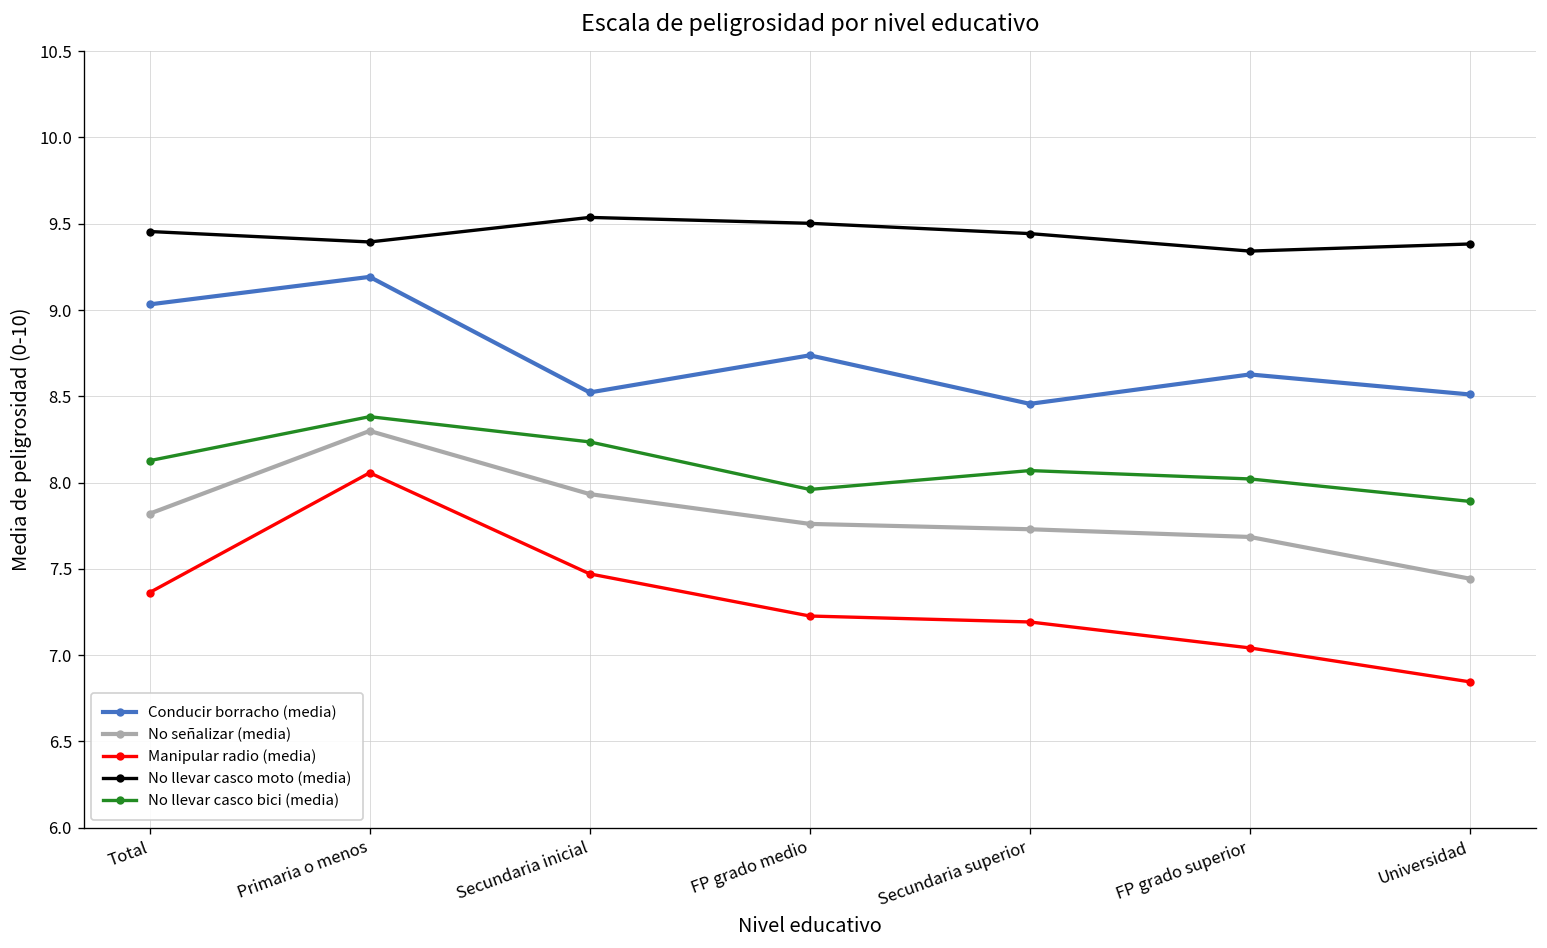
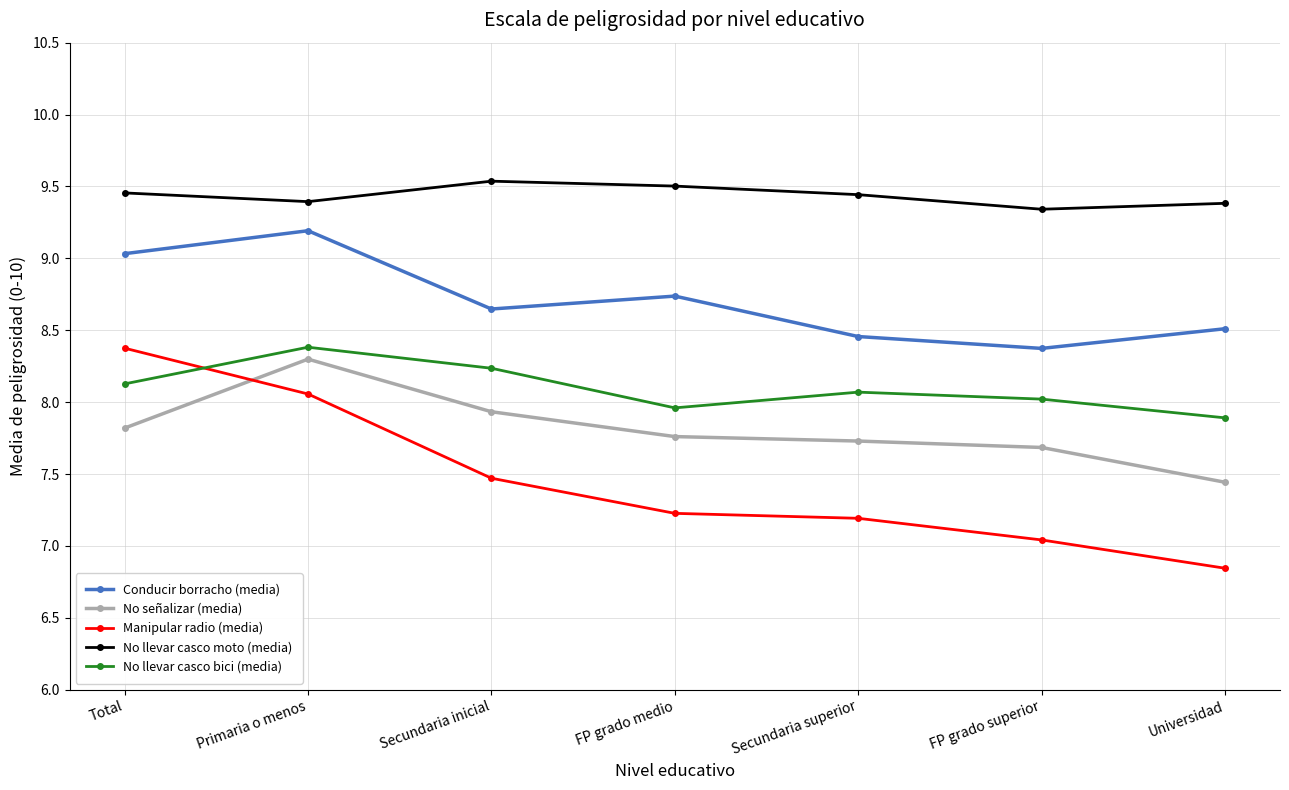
  {
    "Conducir borracho (media)": {
      "Total": 9.03,
      "Primaria o menos": 9.19,
-     "Secundaria inicial": 8.52,
+     "Secundaria inicial": 8.65,
      "FP grado medio": 8.74,
      "Secundaria superior": 8.46,
-     "FP grado superior": 8.63,
+     "FP grado superior": 8.37,
      "Universidad": 8.51
    },
    "No señalizar (media)": {
      "Total": 7.82,
      "Primaria o menos": 8.30,
      "Secundaria inicial": 7.93,
      "FP grado medio": 7.76,
      "Secundaria superior": 7.73,
      "FP grado superior": 7.69,
      "Universidad": 7.44
    },
    "Manipular radio (media)": {
-     "Total": 7.36,
+     "Total": 8.38,
      "Primaria o menos": 8.06,
      "Secundaria inicial": 7.47,
      "FP grado medio": 7.23,
      "Secundaria superior": 7.19,
      "FP grado superior": 7.04,
      "Universidad": 6.85
    },
    "No llevar casco moto (media)": {
      "Total": 9.46,
      "Primaria o menos": 9.39,
      "Secundaria inicial": 9.54,
      "FP grado medio": 9.50,
      "Secundaria superior": 9.44,
      "FP grado superior": 9.34,
      "Universidad": 9.38
    },
    "No llevar casco bici (media)": {
      "Total": 8.13,
      "Primaria o menos": 8.38,
      "Secundaria inicial": 8.24,
      "FP grado medio": 7.96,
      "Secundaria superior": 8.07,
      "FP grado superior": 8.02,
      "Universidad": 7.89
    }
  }
